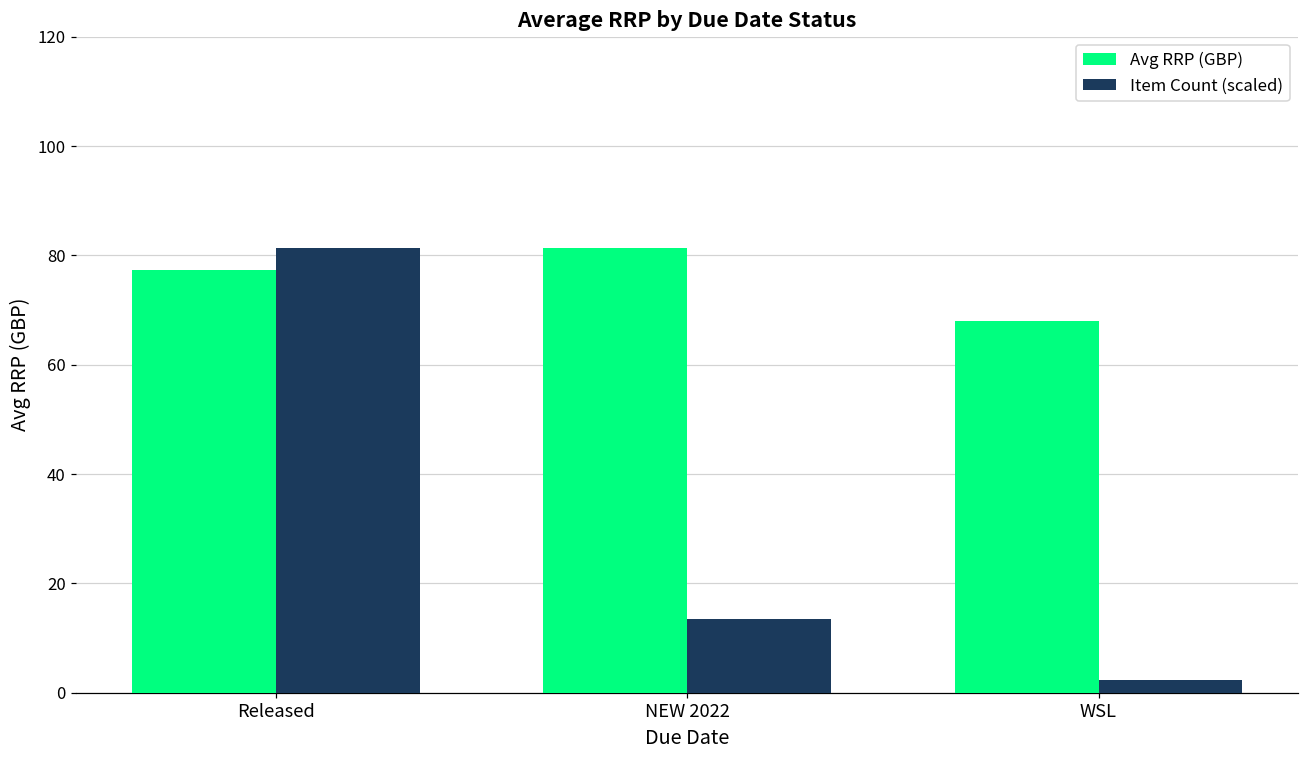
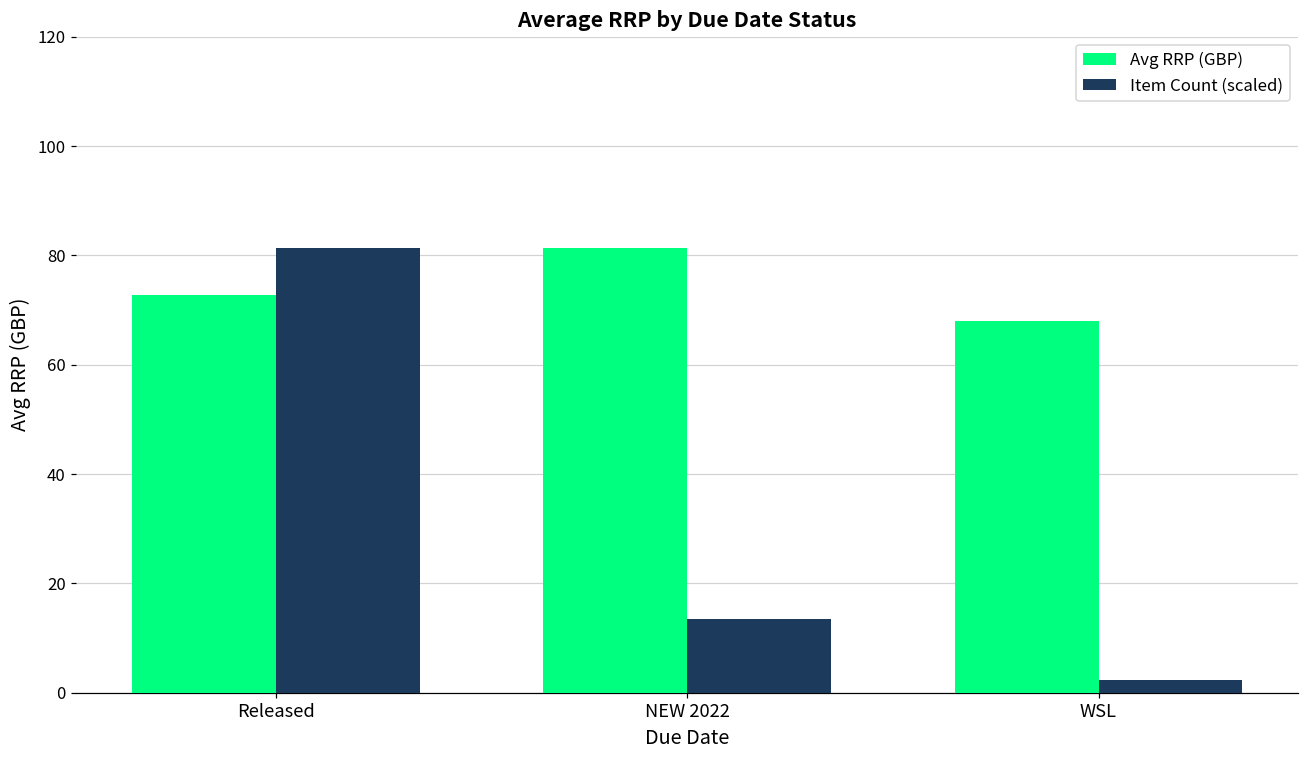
  {
    "Avg RRP (GBP)": {
-     "Released": 77,
+     "Released": 73,
      "NEW 2022": 81,
      "WSL": 68
    },
    "Item Count (scaled)": {
      "Released": 81,
      "NEW 2022": 14,
      "WSL": 2
    }
  }
